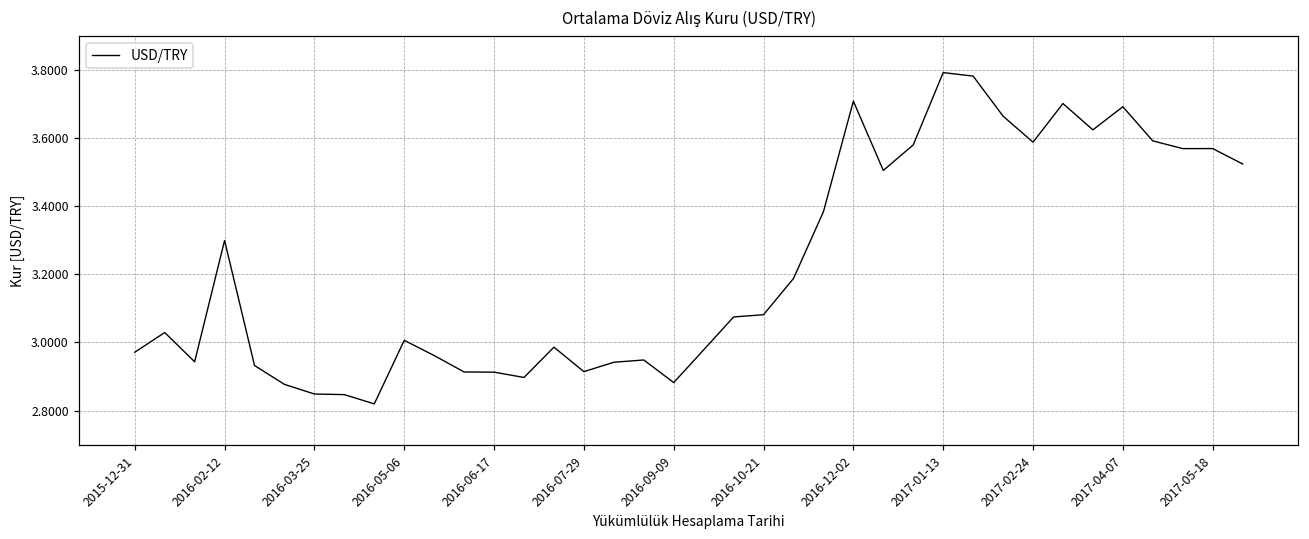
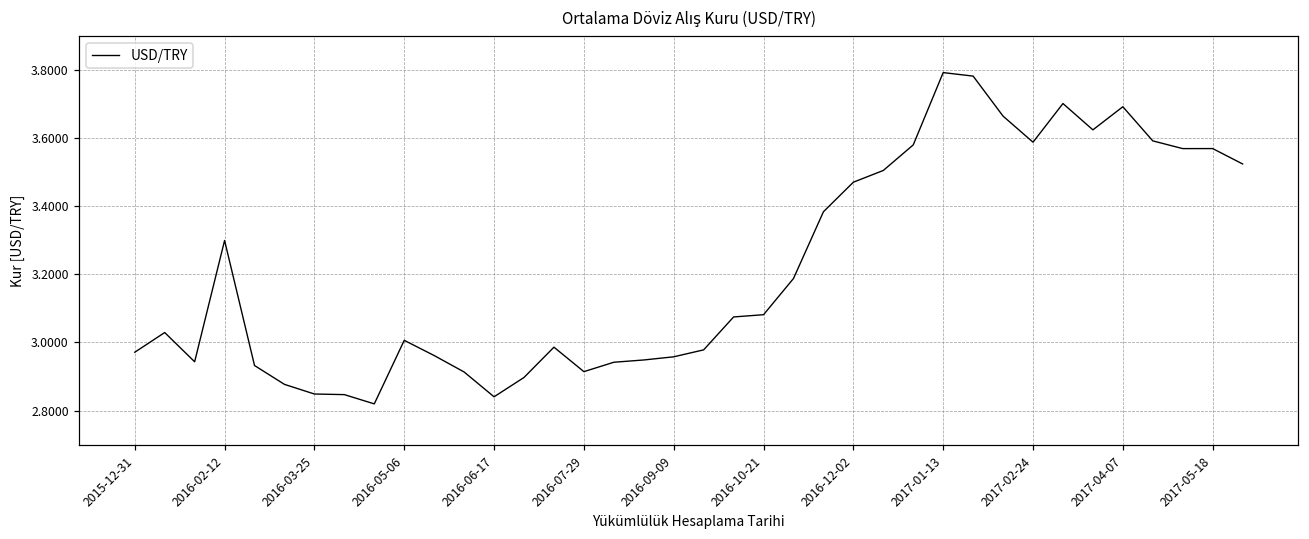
  {
    "2015-12-31": 2.97,
    "2016-02-12": 3.30,
    "2016-03-25": 2.85,
    "2016-05-06": 3.01,
-   "2016-06-17": 2.91,
+   "2016-06-17": 2.84,
    "2016-07-29": 2.91,
-   "2016-09-09": 2.88,
+   "2016-09-09": 2.96,
    "2016-10-21": 3.08,
-   "2016-12-02": 3.71,
+   "2016-12-02": 3.47,
    "2017-01-13": 3.79,
    "2017-02-24": 3.59,
    "2017-04-07": 3.69,
    "2017-05-18": 3.57
  }
